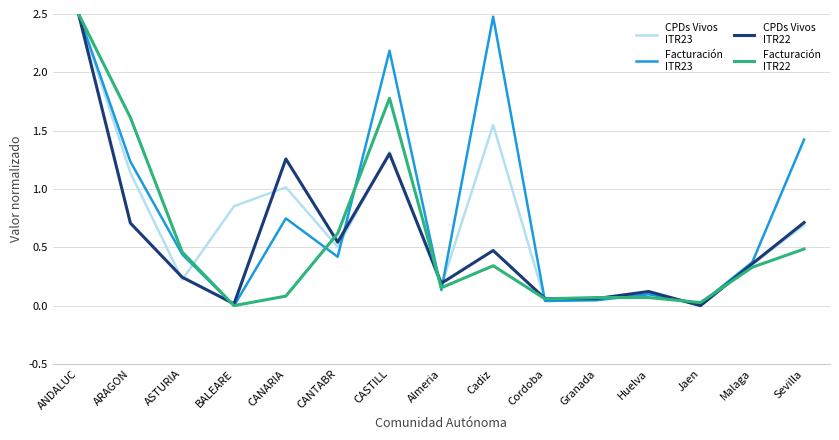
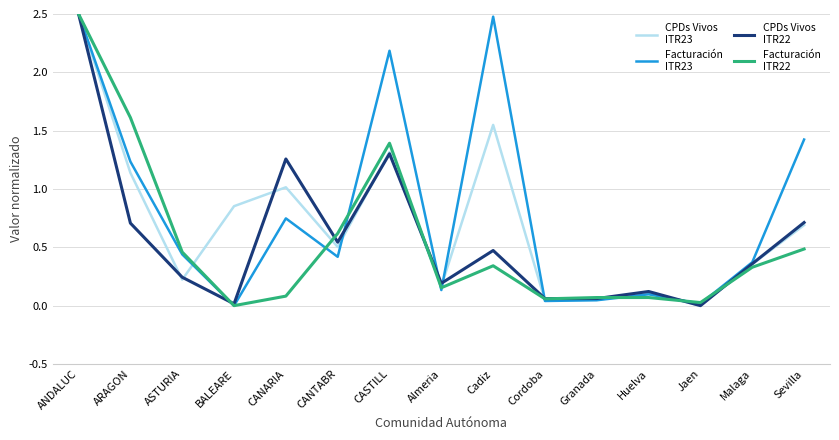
  {
    "CPDs Vivos ITR23": {
      "ARAGON": 1.14,
      "BALEARE": 0.85,
      "CANARIA": 1.01,
      "CANTABR": 0.50,
      "Cadiz": 1.55,
      "Sevilla": 0.69
    },
    "Facturación ITR23": {
      "ARAGON": 1.23,
      "CANARIA": 0.75,
      "CANTABR": 0.42,
      "CASTILL": 2.18,
      "Cadiz": 2.48,
      "Sevilla": 1.42
    },
    "CPDs Vivos ITR22": {
      "ARAGON": 0.71,
      "CANARIA": 1.26,
      "CANTABR": 0.54,
      "Almeria": 0.19,
      "Cadiz": 0.47,
      "Sevilla": 0.71
    },
    "Facturación ITR22": {
      "ARAGON": 1.61,
      "CANARIA": 0.08,
      "CANTABR": 0.62,
-     "CASTILL": 1.78,
+     "CASTILL": 1.39,
      "Cadiz": 0.34,
      "Huelva": 0.07,
      "Malaga": 0.33,
      "Sevilla": 0.49
    }
  }
